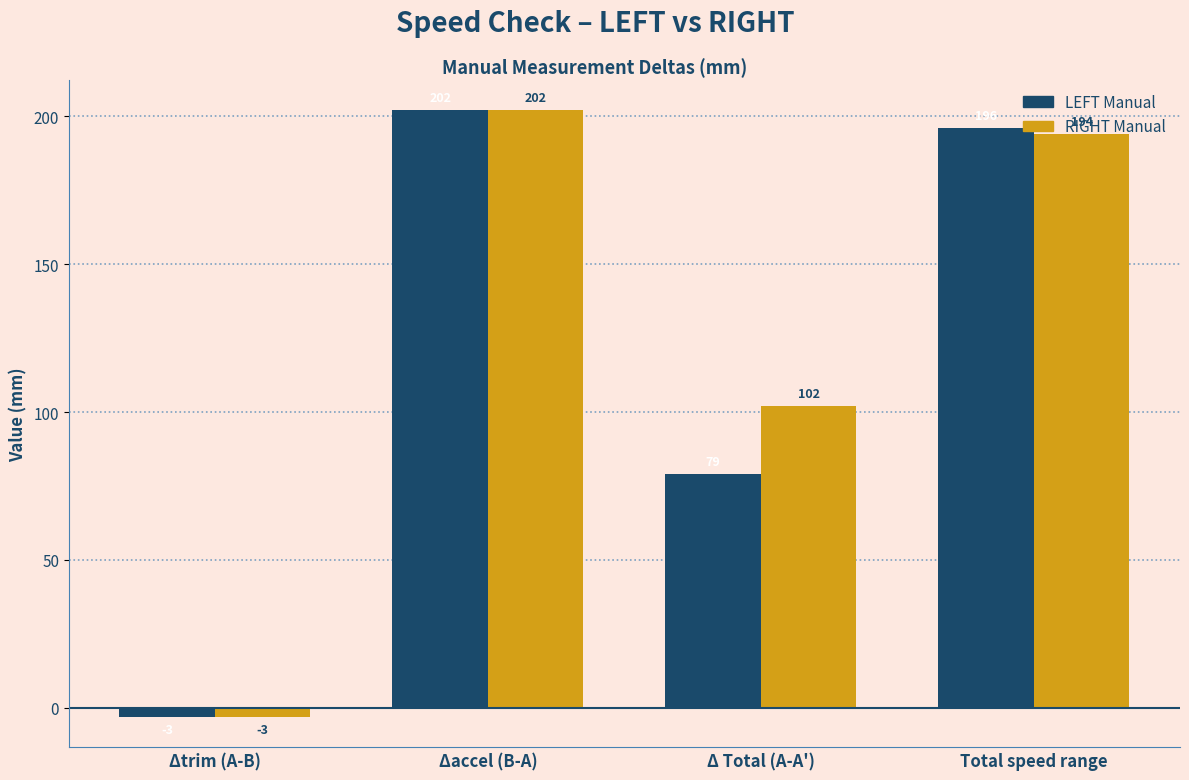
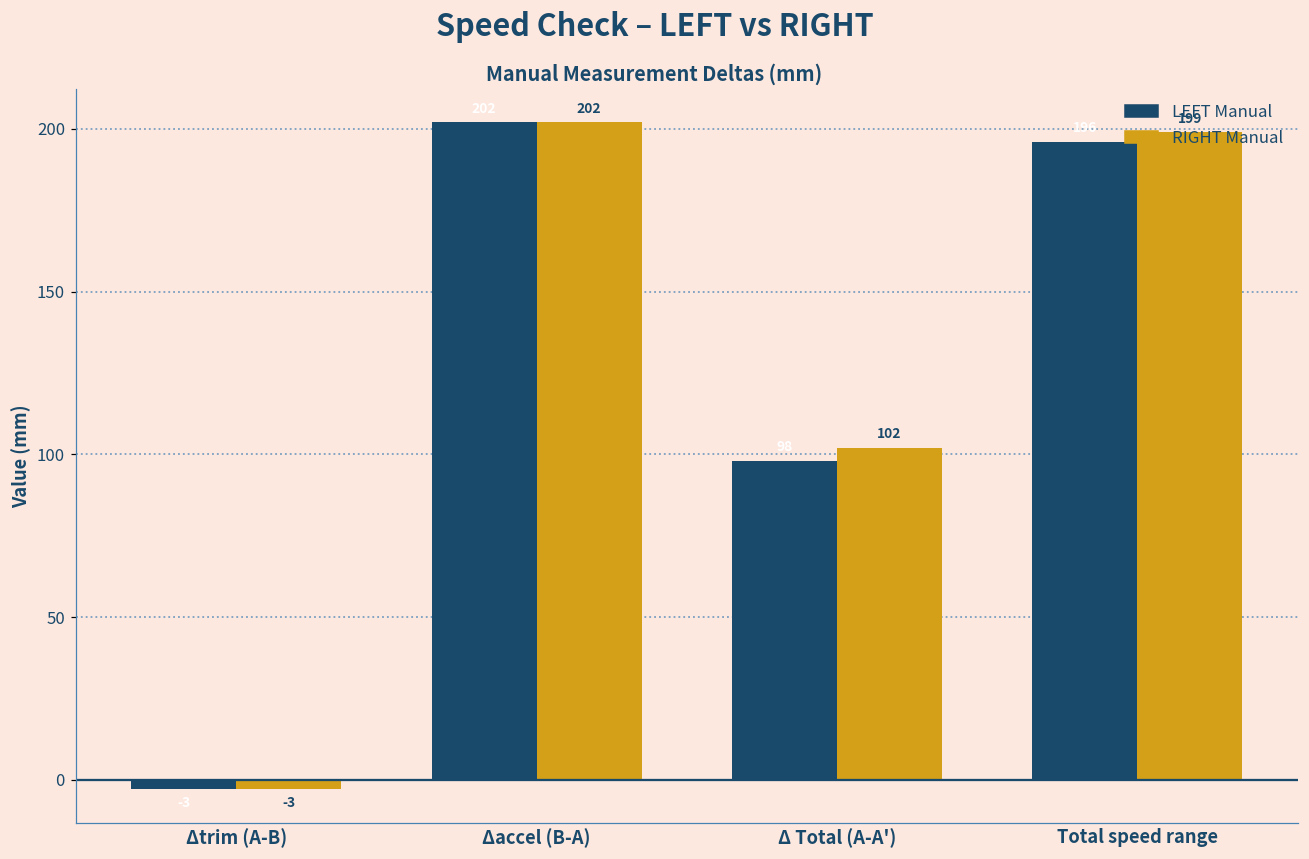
  {
    "LEFT Manual": {
      "Δtrim (A-B)": -3,
      "Δaccel (B-A)": 202,
-     "Δ Total (A-A')": 79,
+     "Δ Total (A-A')": 98,
      "Total speed range": 196
    },
    "RIGHT Manual": {
      "Δtrim (A-B)": -3,
      "Δaccel (B-A)": 202,
      "Δ Total (A-A')": 102,
-     "Total speed range": 194
+     "Total speed range": 199
    }
  }
